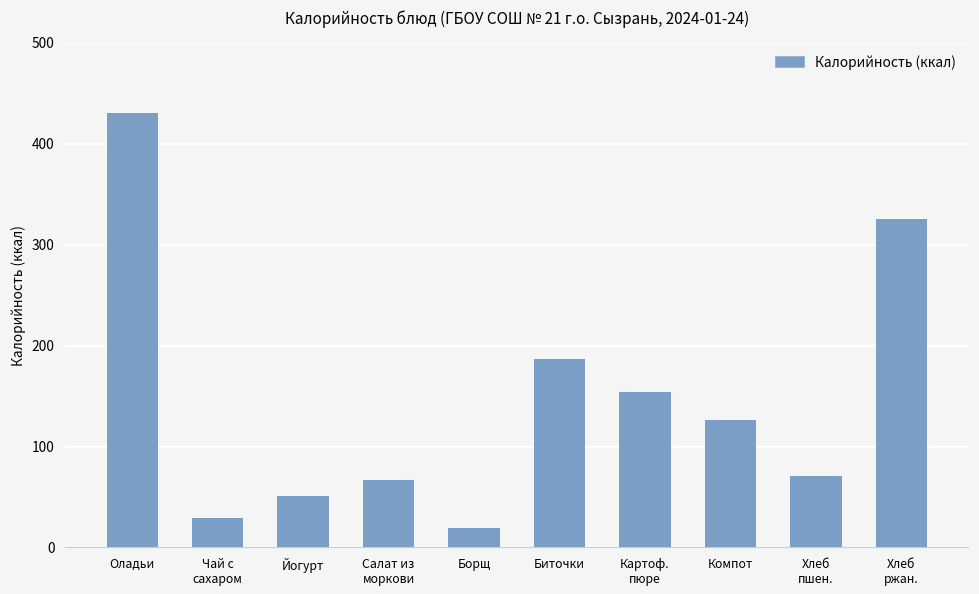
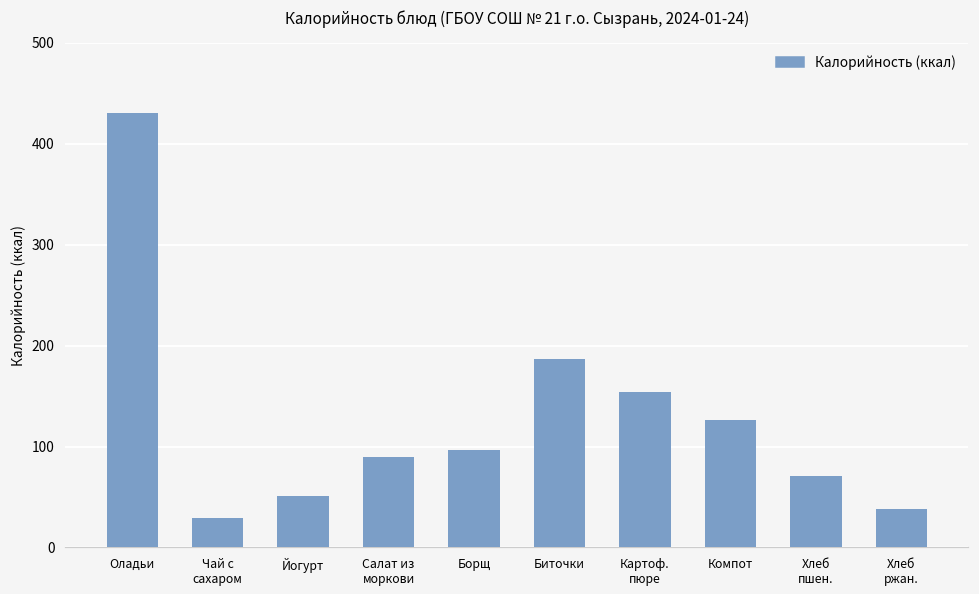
  {
    "Оладьи": 430,
    "Чай с сахаром": 30,
    "Йогурт": 50,
-   "Салат из моркови": 70,
-   "Борщ": 20,
+   "Салат из моркови": 90,
+   "Борщ": 100,
    "Биточки": 190,
    "Картоф. пюре": 150,
    "Компот": 130,
    "Хлеб пшен.": 70,
-   "Хлеб ржан.": 330
+   "Хлеб ржан.": 40
  }
